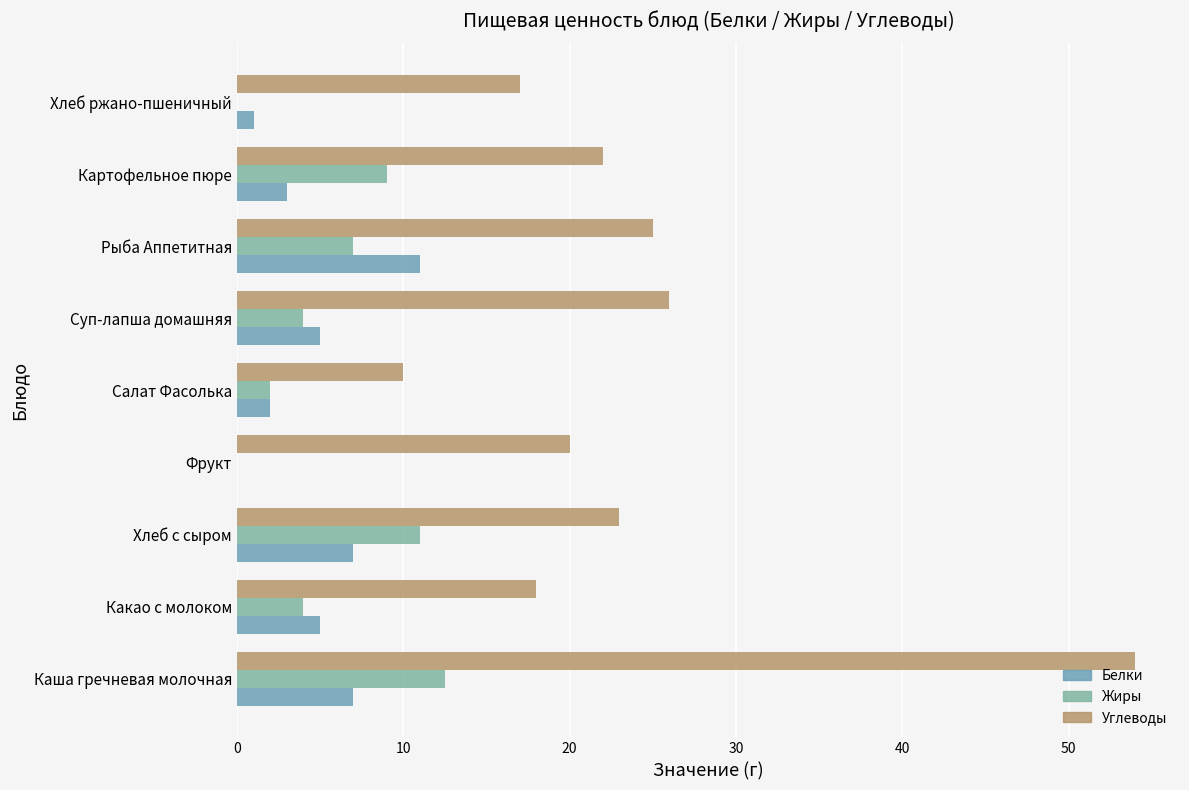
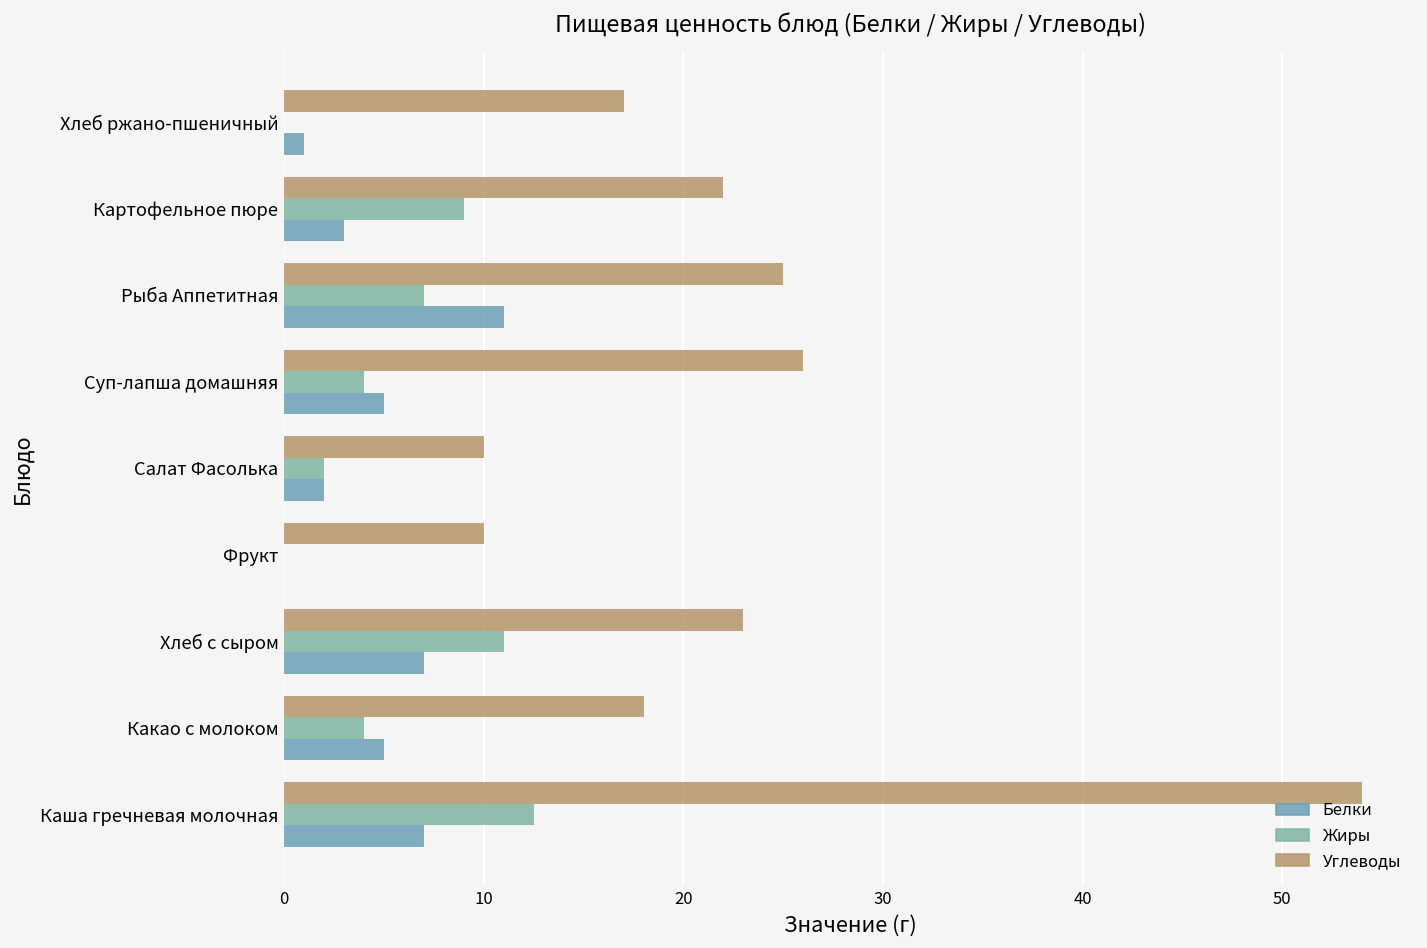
  {
    "Углеводы": {
      "Хлеб ржано-пшеничный": 17,
      "Картофельное пюре": 22,
      "Рыба Аппетитная": 25,
      "Суп-лапша домашняя": 26,
      "Салат Фасолька": 10,
-     "Фрукт": 20,
+     "Фрукт": 10,
      "Хлеб с сыром": 23,
      "Какао с молоком": 18,
      "Каша гречневая молочная": 54
    }
  }
